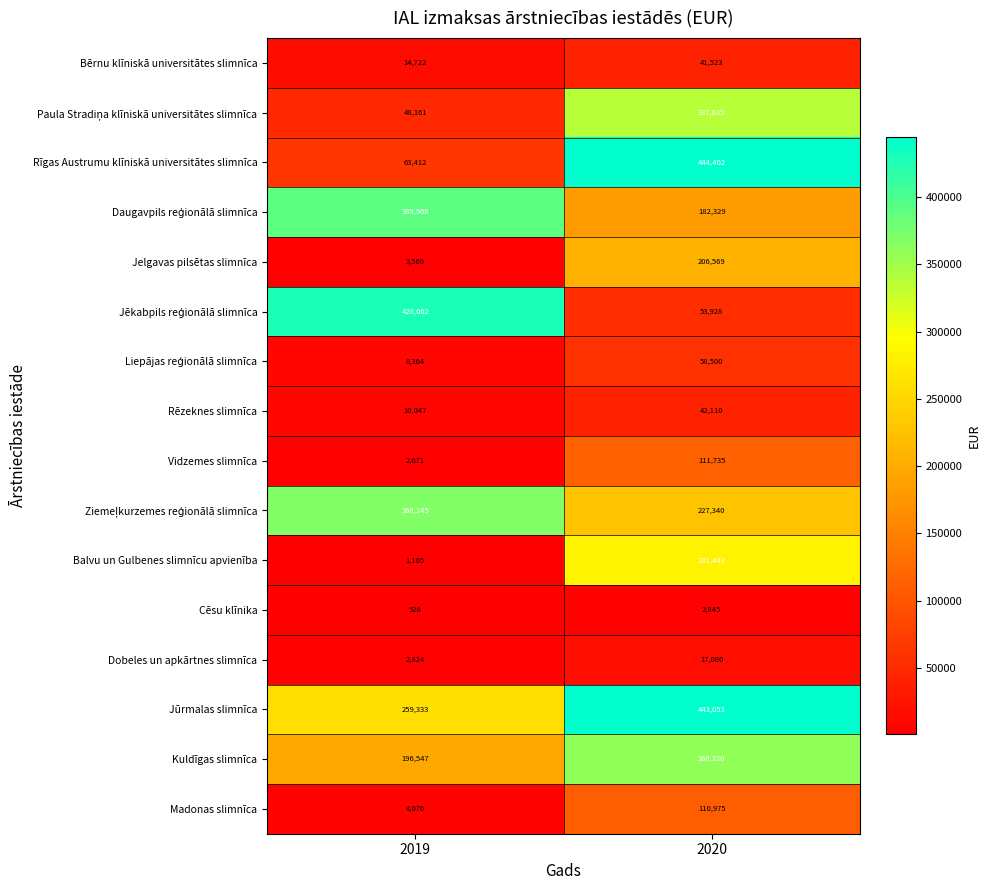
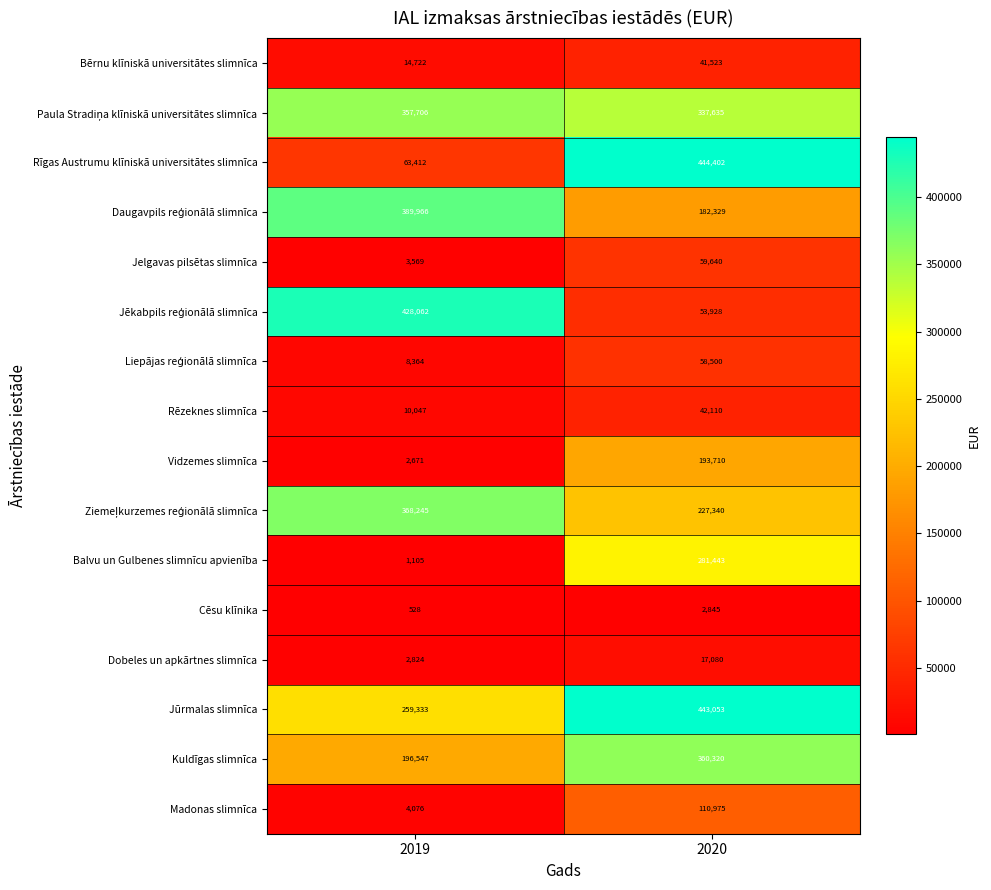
  {
    "Bērnu klīniskā universitātes slimnīca": {
      "2019": "14,722",
      "2020": "41,523"
    },
    "Paula Stradiņa klīniskā universitātes slimnīca": {
-     "2019": "48,161",
+     "2019": "357,706",
      "2020": "337,635"
    },
    "Rīgas Austrumu klīniskā universitātes slimnīca": {
      "2019": "63,412",
      "2020": "444,402"
    },
    "Daugavpils reģionālā slimnīca": {
      "2019": "389,966",
      "2020": "182,329"
    },
    "Jelgavas pilsētas slimnīca": {
      "2019": "3,569",
-     "2020": "206,569"
+     "2020": "59,640"
    },
    "Jēkabpils reģionālā slimnīca": {
      "2019": "428,062",
      "2020": "53,928"
    },
    "Liepājas reģionālā slimnīca": {
      "2019": "8,364",
      "2020": "58,500"
    },
    "Rēzeknes slimnīca": {
      "2019": "10,047",
      "2020": "42,110"
    },
    "Vidzemes slimnīca": {
      "2019": "2,671",
-     "2020": "111,735"
+     "2020": "193,710"
    },
    "Ziemeļkurzemes reģionālā slimnīca": {
      "2019": "368,245",
      "2020": "227,340"
    },
    "Balvu un Gulbenes slimnīcu apvienība": {
      "2019": "1,105",
      "2020": "281,443"
    },
    "Cēsu klīnika": {
      "2019": "528",
      "2020": "2,845"
    },
    "Dobeles un apkārtnes slimnīca": {
      "2019": "2,824",
      "2020": "17,080"
    },
    "Jūrmalas slimnīca": {
      "2019": "259,333",
      "2020": "443,053"
    },
    "Kuldīgas slimnīca": {
      "2019": "196,547",
      "2020": "360,320"
    },
    "Madonas slimnīca": {
      "2019": "4,076",
      "2020": "110,975"
    }
  }
